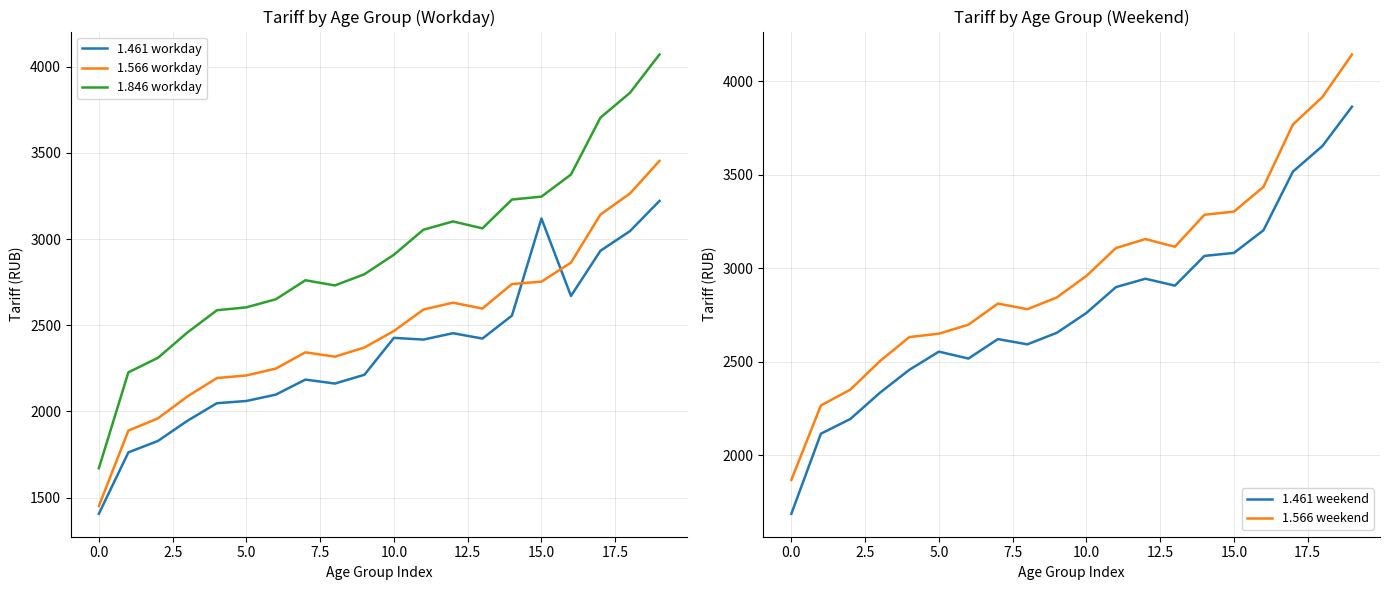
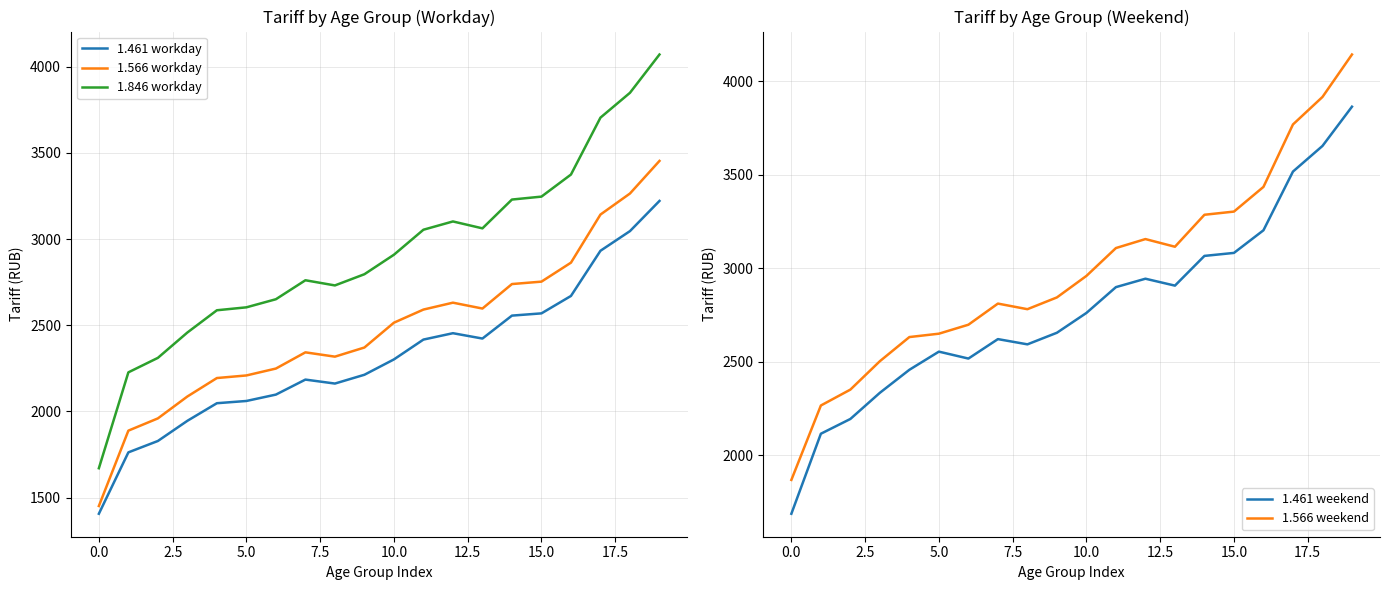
  {
    "Tariff by Age Group (Workday)": {
      "1.461 workday": {
        "0.0": 1410,
        "5.0": 2060,
-       "10.0": 2430,
-       "15.0": 3120
+       "10.0": 2300,
+       "15.0": 2570
      },
      "1.566 workday": {
        "0.0": 1450,
        "5.0": 2210,
-       "10.0": 2470,
+       "10.0": 2520,
        "15.0": 2750
      },
      "1.846 workday": {
        "0.0": 1670,
        "5.0": 2600,
        "10.0": 2910,
        "15.0": 3250
      }
    },
    "Tariff by Age Group (Weekend)": {
      "1.461 weekend": {
        "0.0": 1690,
        "5.0": 2560,
        "10.0": 2760,
        "15.0": 3080
      },
      "1.566 weekend": {
        "0.0": 1870,
        "5.0": 2650,
        "10.0": 2960,
        "15.0": 3300
      }
    }
  }
